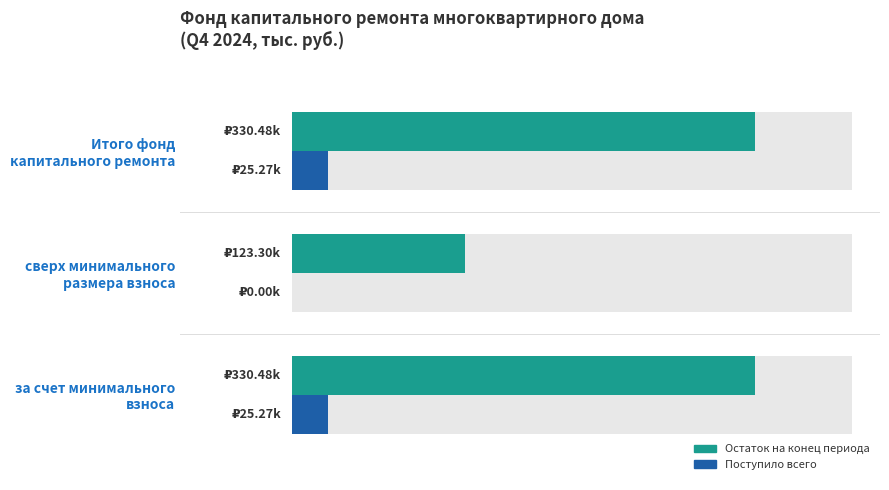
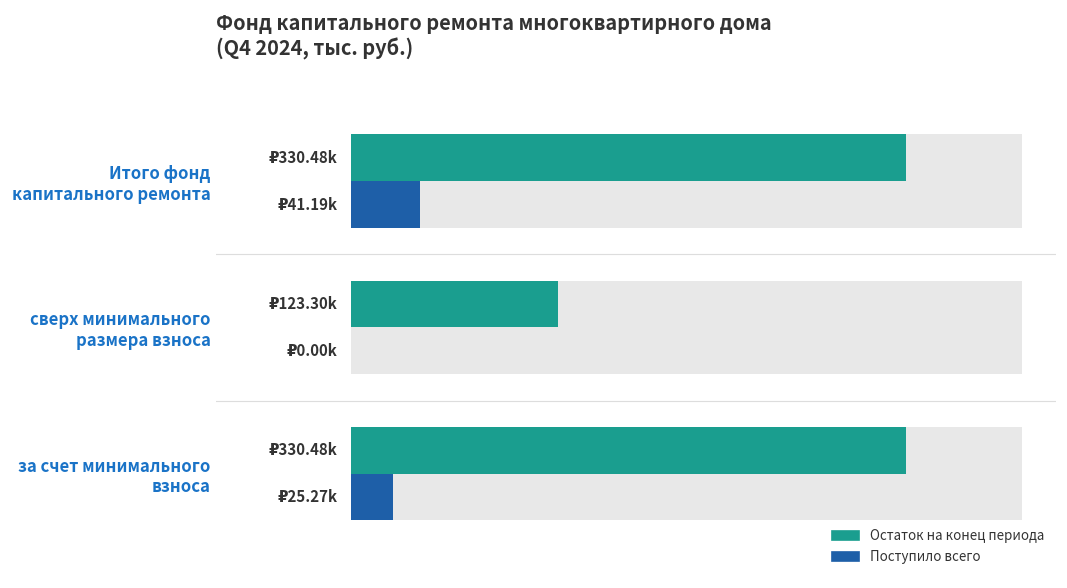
  {
    "Поступило всего": {
-     "Итого фонд капитального ремонта": "25.27k",
+     "Итого фонд капитального ремонта": "41.19k",
      "сверх минимального размера взноса": "0.00k"
    }
  }
